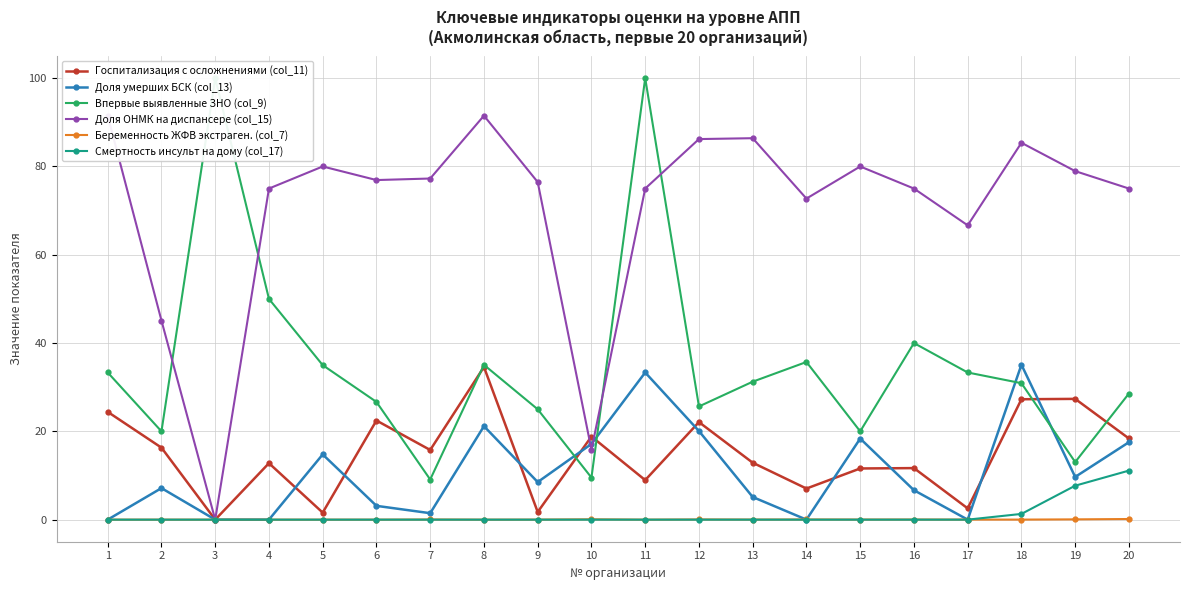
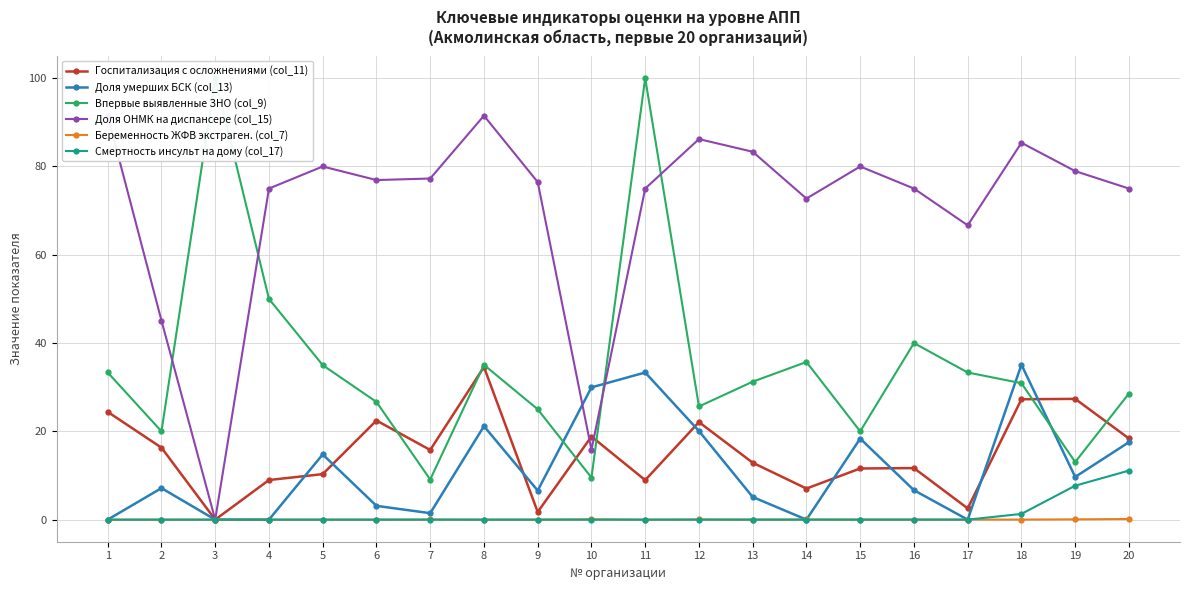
  {
    "Госпитализация с осложнениями (col_11)": {
      "1": 24,
      "2": 16,
-     "4": 13,
-     "5": 2,
+     "4": 9,
+     "5": 10,
      "6": 22,
      "7": 16,
      "9": 2,
      "10": 19,
      "11": 9,
      "12": 22,
      "13": 13,
      "14": 7,
      "15": 12,
      "16": 12,
      "17": 3,
      "18": 27,
      "19": 27,
      "20": 18
    },
    "Доля умерших БСК (col_13)": {
      "2": 7,
      "5": 15,
      "6": 3,
      "7": 1,
      "8": 21,
-     "9": 9,
-     "10": 17,
+     "9": 7,
+     "10": 30,
      "11": 33,
      "12": 20,
      "13": 5,
      "15": 18,
      "16": 7,
      "18": 35,
      "19": 10,
      "20": 18
    },
    "Доля ОНМК на диспансере (col_15)": {
      "2": 45,
      "4": 75,
      "5": 80,
      "6": 77,
      "7": 77,
      "8": 92,
      "9": 76,
      "10": 16,
      "11": 75,
      "12": 86,
-     "13": 86,
+     "13": 83,
      "14": 73,
      "15": 80,
      "16": 75,
      "17": 67,
      "18": 85,
      "19": 79,
      "20": 75
    },
    "Беременность ЖФВ экстраген. (col_7)": {
      "18": 0,
      "19": 0,
      "20": 0
    }
  }
